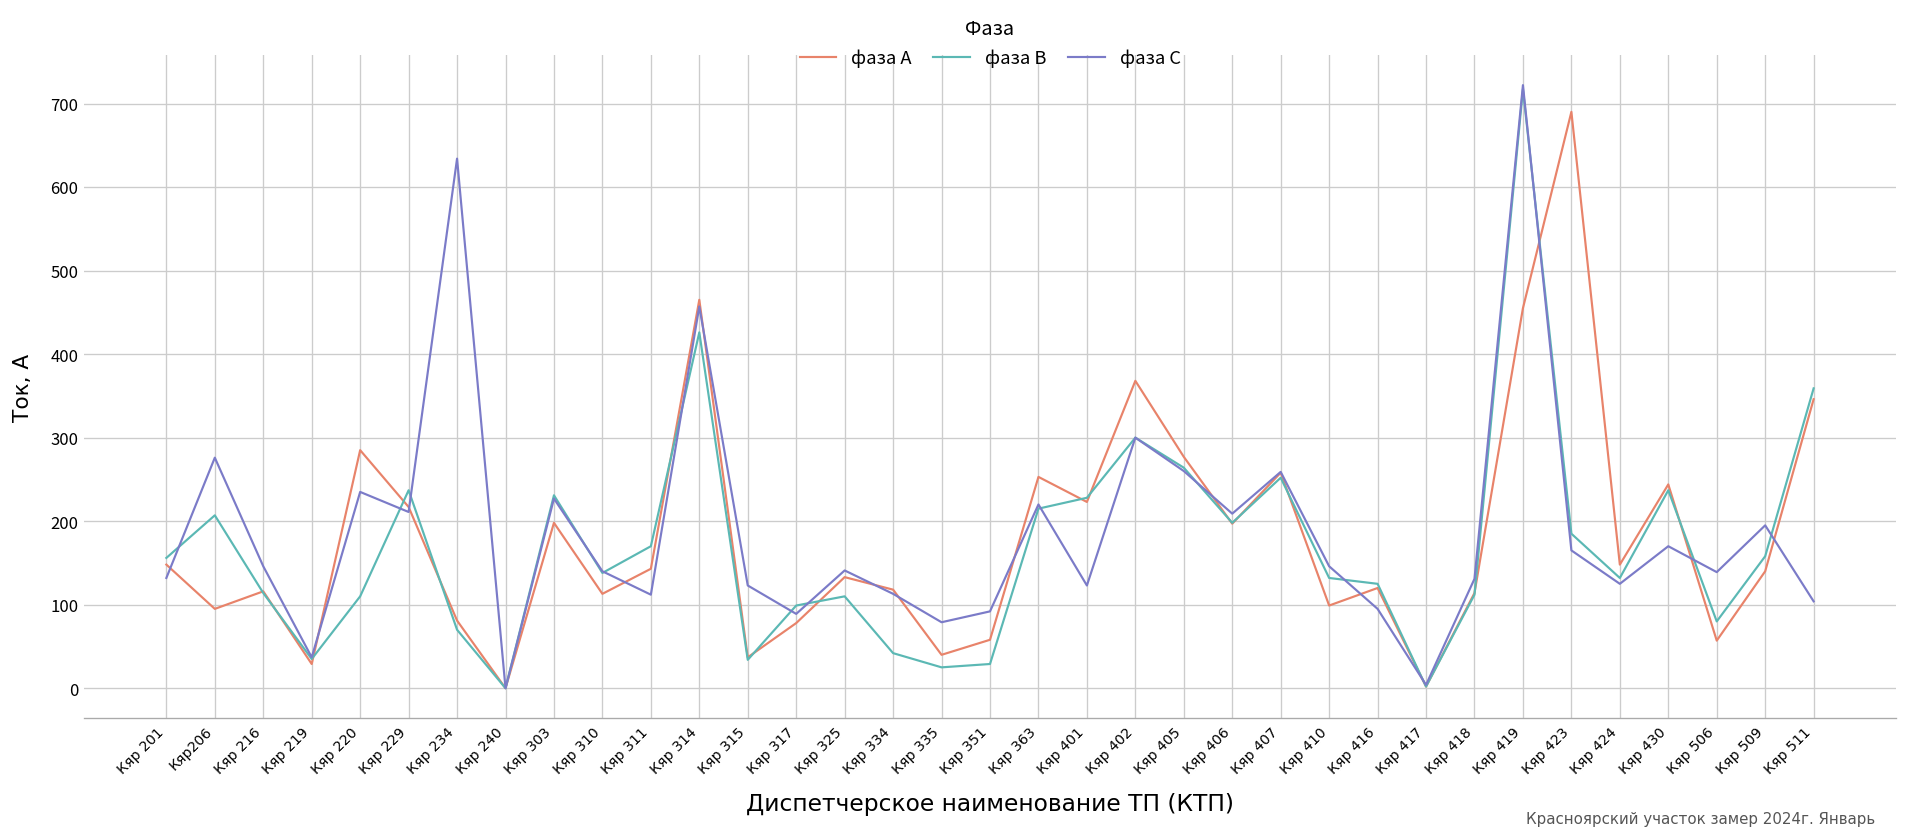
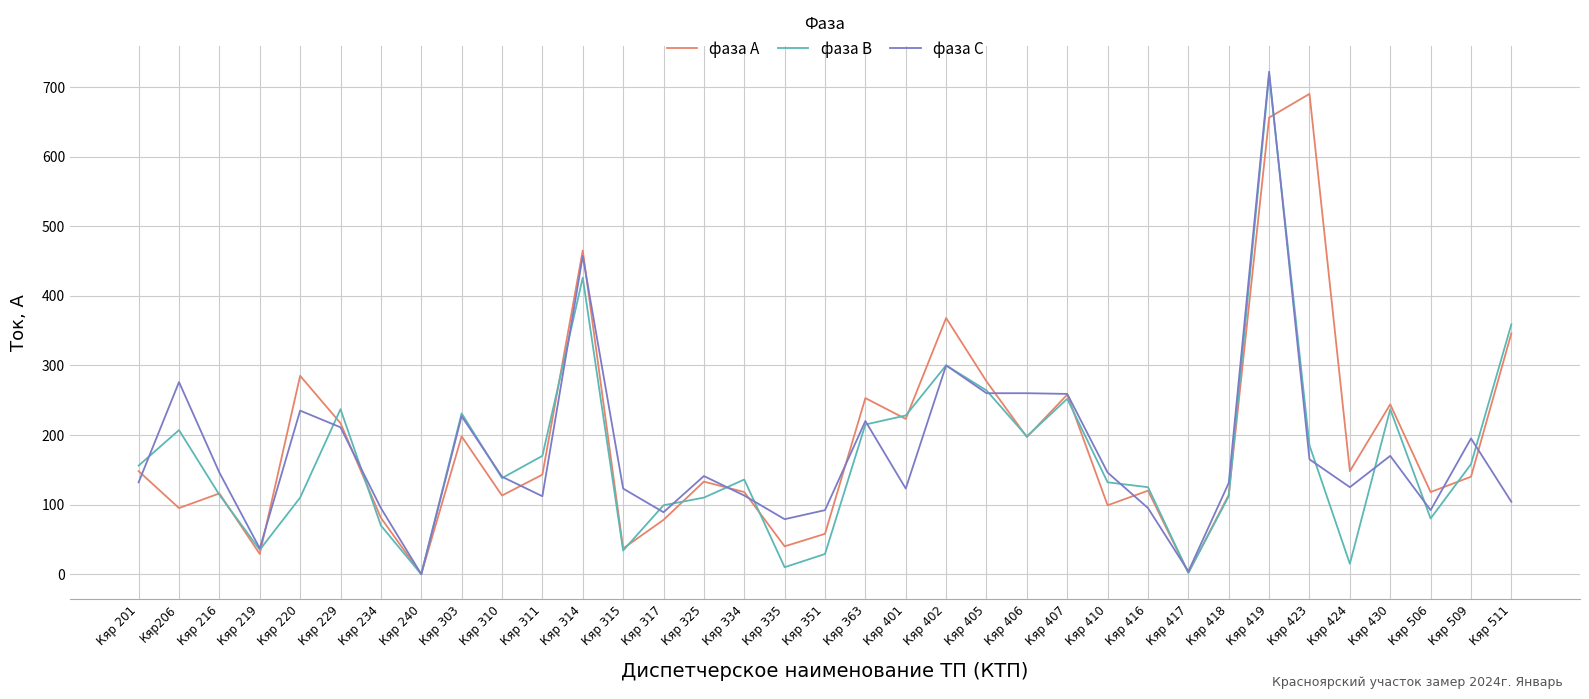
  {
    "фаза А": {
      "Кяр 201": 150,
      "Кяр206": 100,
      "Кяр 219": 30,
      "Кяр 220": 290,
      "Кяр 229": 220,
      "Кяр 234": 80,
      "Кяр 303": 200,
      "Кяр 310": 110,
      "Кяр 311": 140,
      "Кяр 314": 470,
      "Кяр 317": 80,
      "Кяр 325": 130,
      "Кяр 334": 120,
      "Кяр 335": 40,
      "Кяр 351": 60,
      "Кяр 363": 250,
      "Кяр 401": 220,
      "Кяр 402": 370,
      "Кяр 405": 280,
      "Кяр 410": 100,
      "Кяр 416": 120,
-     "Кяр 419": 460,
+     "Кяр 419": 660,
      "Кяр 423": 690,
      "Кяр 424": 150,
      "Кяр 430": 240,
-     "Кяр 506": 60,
+     "Кяр 506": 120,
      "Кяр 509": 140,
      "Кяр 511": 350
    },
    "фаза В": {
      "Кяр 201": 160,
      "Кяр206": 210,
      "Кяр 220": 110,
      "Кяр 229": 240,
      "Кяр 234": 70,
      "Кяр 303": 230,
      "Кяр 311": 170,
      "Кяр 314": 430,
      "Кяр 317": 100,
      "Кяр 325": 110,
-     "Кяр 334": 40,
-     "Кяр 335": 30,
+     "Кяр 334": 140,
+     "Кяр 335": 10,
      "Кяр 351": 30,
      "Кяр 363": 220,
      "Кяр 401": 230,
      "Кяр 405": 260,
      "Кяр 407": 250,
      "Кяр 410": 130,
      "Кяр 416": 130,
      "Кяр 419": 720,
      "Кяр 423": 190,
-     "Кяр 424": 130,
+     "Кяр 424": 20,
      "Кяр 430": 240,
      "Кяр 506": 80,
      "Кяр 509": 160,
      "Кяр 511": 360
    },
    "фаза С": {
      "Кяр 201": 130,
      "Кяр206": 280,
      "Кяр 216": 150,
      "Кяр 220": 240,
      "Кяр 229": 210,
-     "Кяр 234": 630,
+     "Кяр 234": 100,
      "Кяр 303": 230,
      "Кяр 311": 110,
      "Кяр 314": 460,
      "Кяр 315": 120,
      "Кяр 317": 90,
      "Кяр 325": 140,
      "Кяр 334": 110,
      "Кяр 335": 80,
      "Кяр 351": 90,
      "Кяр 363": 220,
      "Кяр 401": 120,
      "Кяр 405": 260,
-     "Кяр 406": 210,
+     "Кяр 406": 260,
      "Кяр 410": 150,
      "Кяр 416": 100,
      "Кяр 418": 130,
      "Кяр 419": 720,
      "Кяр 423": 170,
      "Кяр 424": 130,
      "Кяр 430": 170,
-     "Кяр 506": 140,
+     "Кяр 506": 90,
      "Кяр 509": 200,
      "Кяр 511": 100
    }
  }
